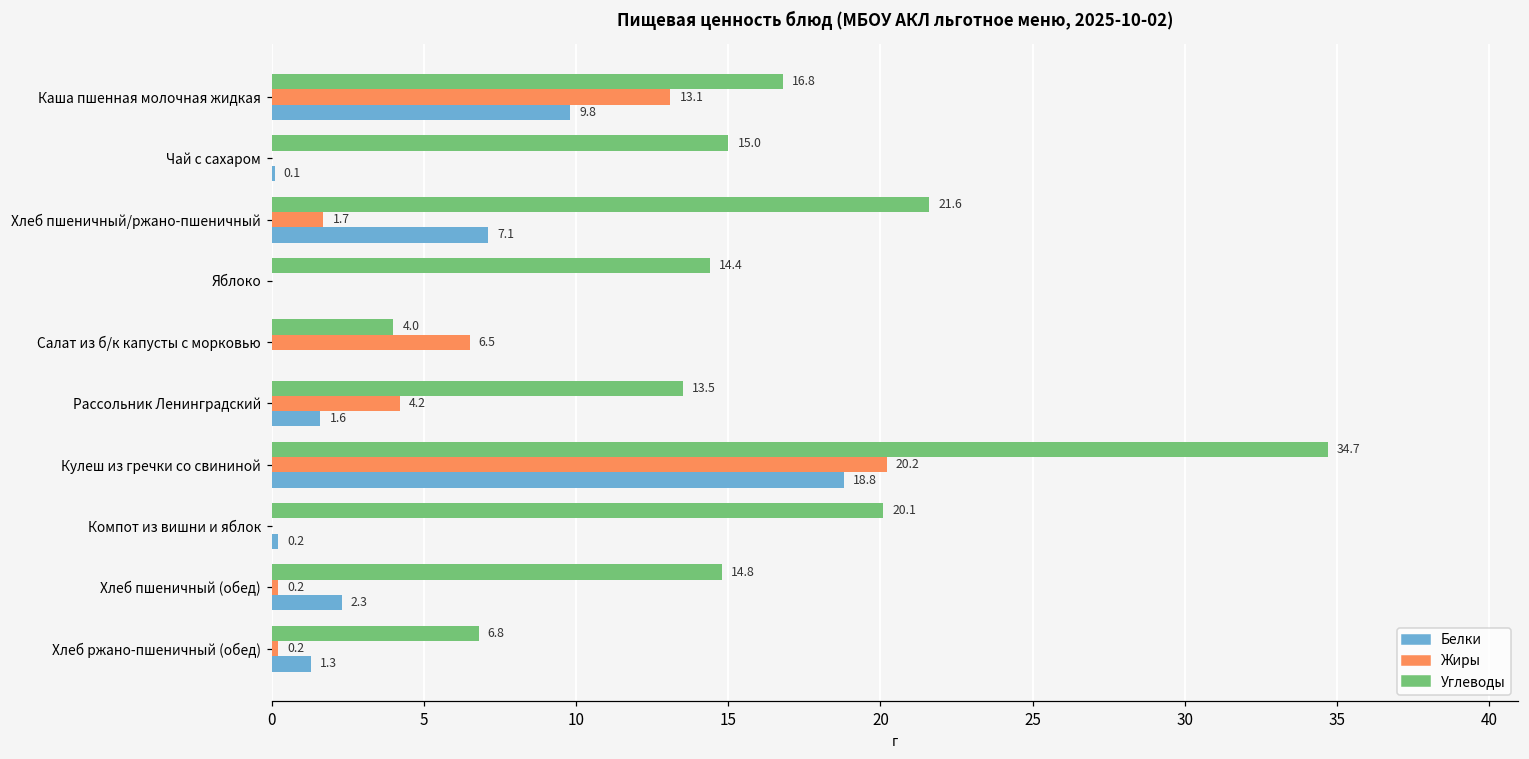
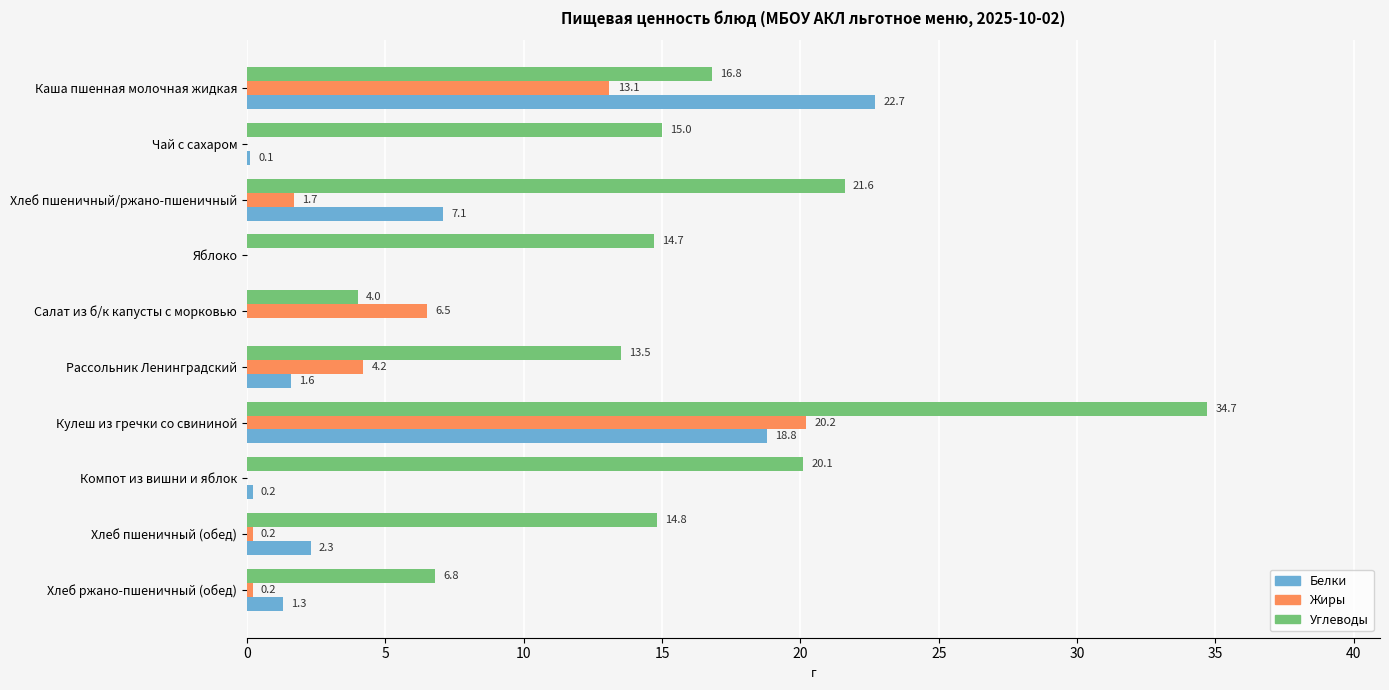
  {
    "Белки": {
-     "Каша пшенная молочная жидкая": 9.8,
+     "Каша пшенная молочная жидкая": 22.7,
      "Чай с сахаром": 0.1,
      "Хлеб пшеничный/ржано-пшеничный": 7.1,
      "Рассольник Ленинградский": 1.6,
      "Кулеш из гречки со свининой": 18.8,
      "Компот из вишни и яблок": 0.2,
      "Хлеб пшеничный (обед)": 2.3,
      "Хлеб ржано-пшеничный (обед)": 1.3
    },
    "Жиры": {
      "Каша пшенная молочная жидкая": 13.1,
      "Хлеб пшеничный/ржано-пшеничный": 1.7,
      "Салат из б/к капусты с морковью": 6.5,
      "Рассольник Ленинградский": 4.2,
      "Кулеш из гречки со свининой": 20.2,
      "Хлеб пшеничный (обед)": 0.2,
      "Хлеб ржано-пшеничный (обед)": 0.2
    },
    "Углеводы": {
      "Каша пшенная молочная жидкая": 16.8,
      "Чай с сахаром": 15.0,
      "Хлеб пшеничный/ржано-пшеничный": 21.6,
-     "Яблоко": 14.4,
+     "Яблоко": 14.7,
      "Салат из б/к капусты с морковью": 4.0,
      "Рассольник Ленинградский": 13.5,
      "Кулеш из гречки со свининой": 34.7,
      "Компот из вишни и яблок": 20.1,
      "Хлеб пшеничный (обед)": 14.8,
      "Хлеб ржано-пшеничный (обед)": 6.8
    }
  }
